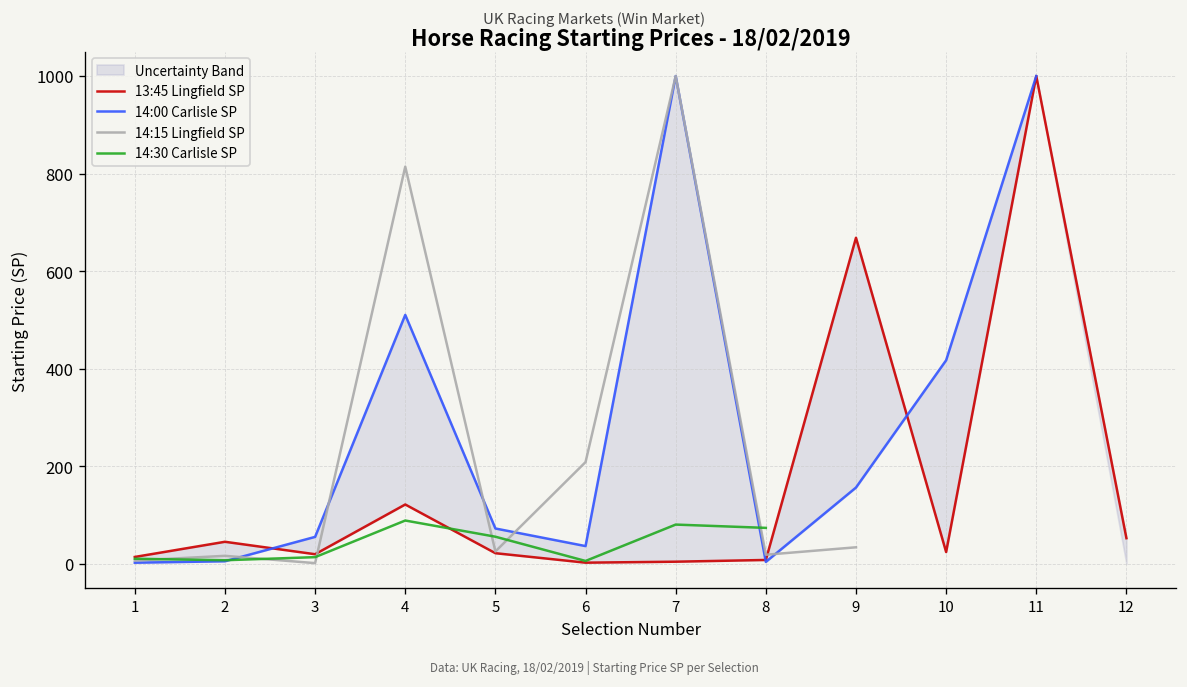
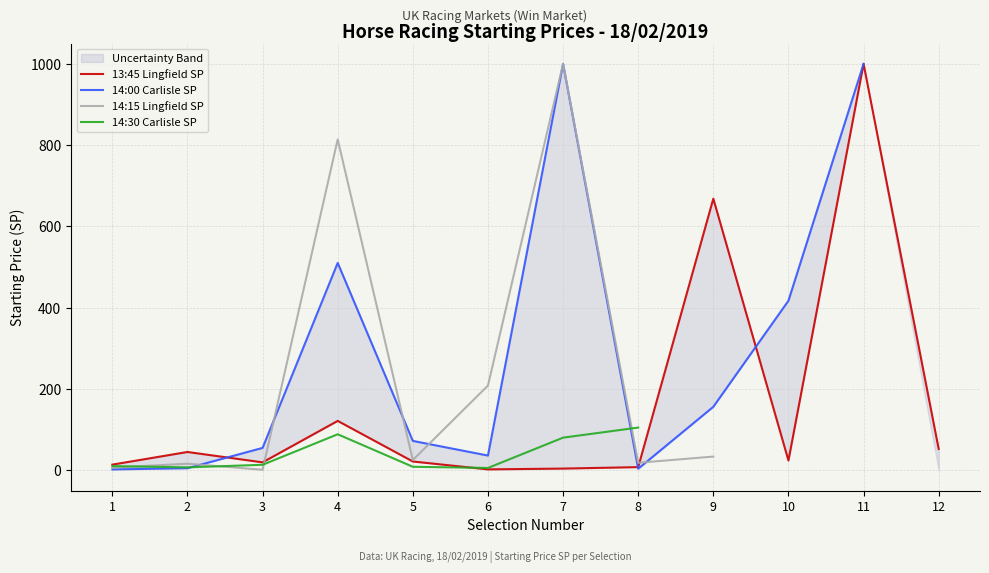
  {
    "13:45 Lingfield SP": {
      "4": 120,
      "7": 0,
      "10": 20
    },
    "14:00 Carlisle SP": {
      "9": 160
    },
    "14:30 Carlisle SP": {
      "4": 90,
-     "5": 60,
+     "5": 10,
      "7": 80,
-     "8": 70
+     "8": 110
    }
  }
